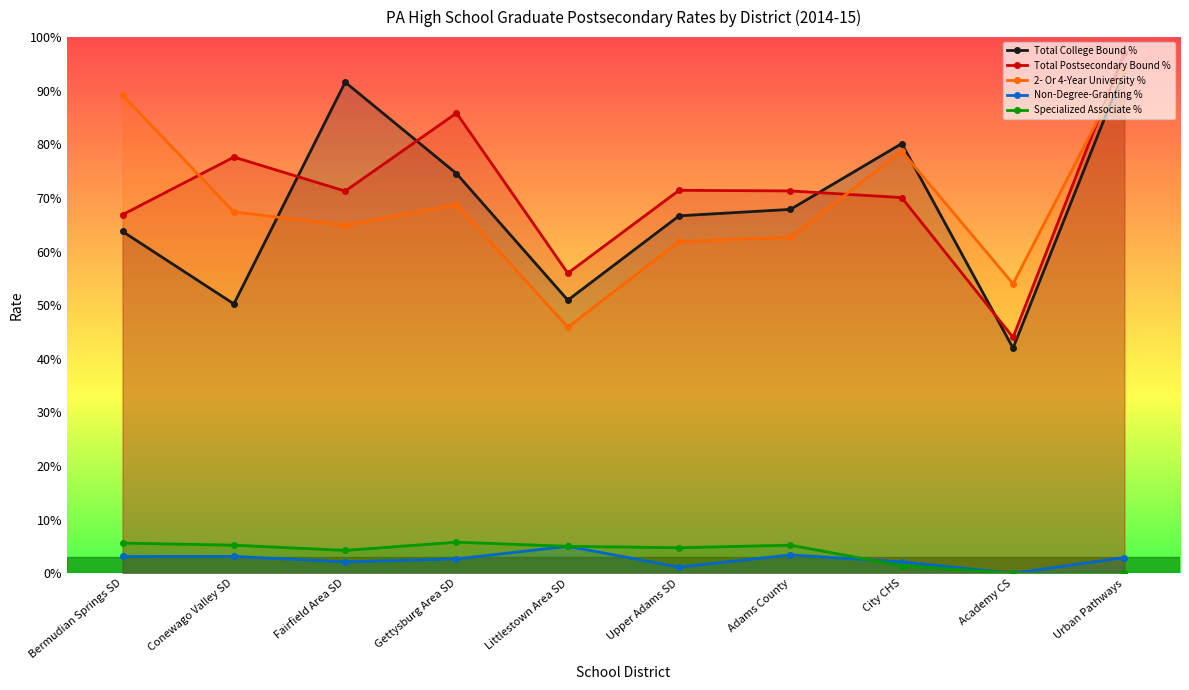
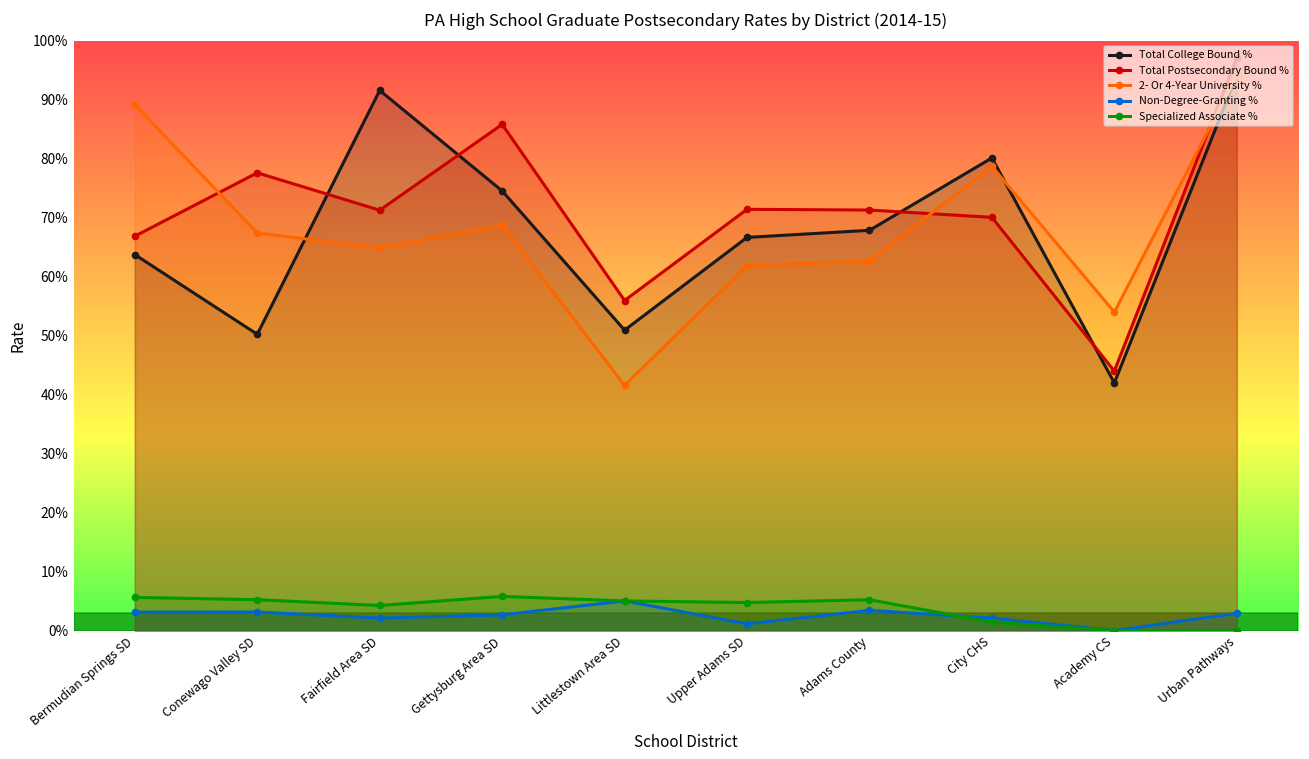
  {
    "Total College Bound %": {
      "Bermudian Springs SD": "64%",
      "Conewago Valley SD": "50%",
      "Fairfield Area SD": "92%",
      "Gettysburg Area SD": "75%",
      "Littlestown Area SD": "51%",
      "Upper Adams SD": "67%",
      "Adams County": "68%",
      "City CHS": "80%",
      "Academy CS": "42%"
    },
    "Total Postsecondary Bound %": {
      "Bermudian Springs SD": "67%",
      "Conewago Valley SD": "78%",
      "Fairfield Area SD": "71%",
      "Gettysburg Area SD": "86%",
      "Littlestown Area SD": "56%",
      "Upper Adams SD": "71%",
      "Adams County": "71%",
      "City CHS": "70%",
      "Academy CS": "44%"
    },
    "2- Or 4-Year University %": {
      "Bermudian Springs SD": "89%",
      "Conewago Valley SD": "67%",
      "Fairfield Area SD": "65%",
      "Gettysburg Area SD": "69%",
-     "Littlestown Area SD": "46%",
+     "Littlestown Area SD": "42%",
      "Upper Adams SD": "62%",
      "Adams County": "63%",
      "City CHS": "79%",
      "Academy CS": "54%"
    },
    "Non-Degree-Granting %": {
      "Bermudian Springs SD": "3%",
      "Conewago Valley SD": "3%",
      "Adams County": "3%"
    },
    "Specialized Associate %": {
      "Bermudian Springs SD": "6%",
      "Conewago Valley SD": "5%",
      "Fairfield Area SD": "4%",
      "Gettysburg Area SD": "6%",
      "Upper Adams SD": "5%",
      "Adams County": "5%"
    }
  }
